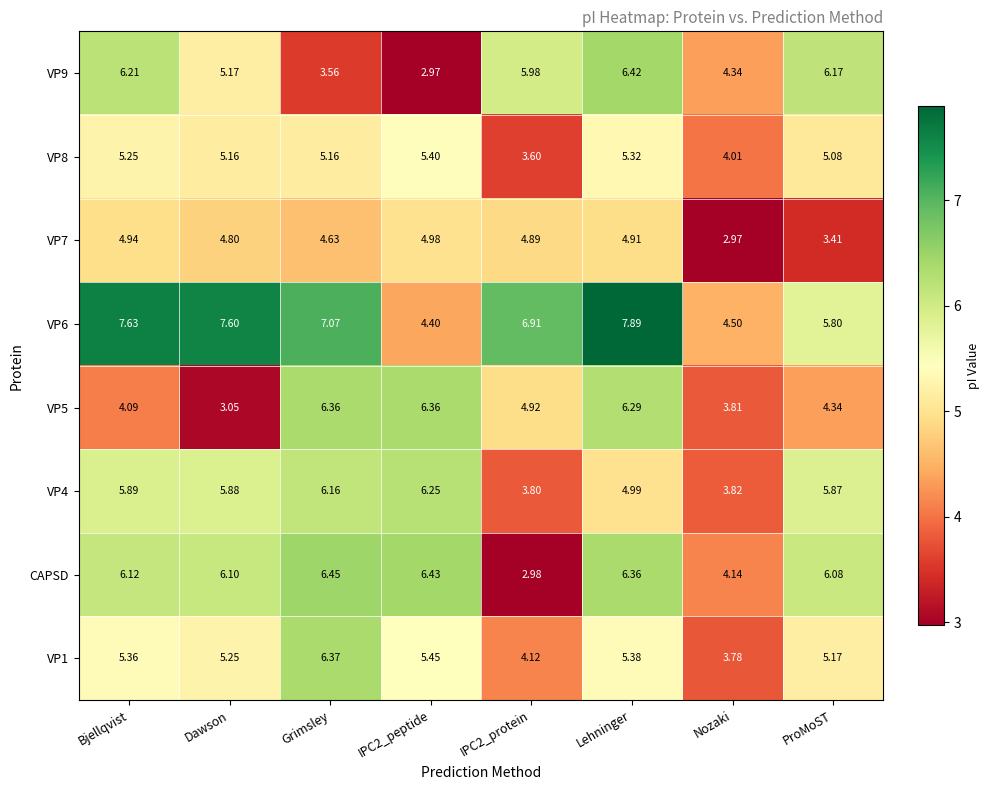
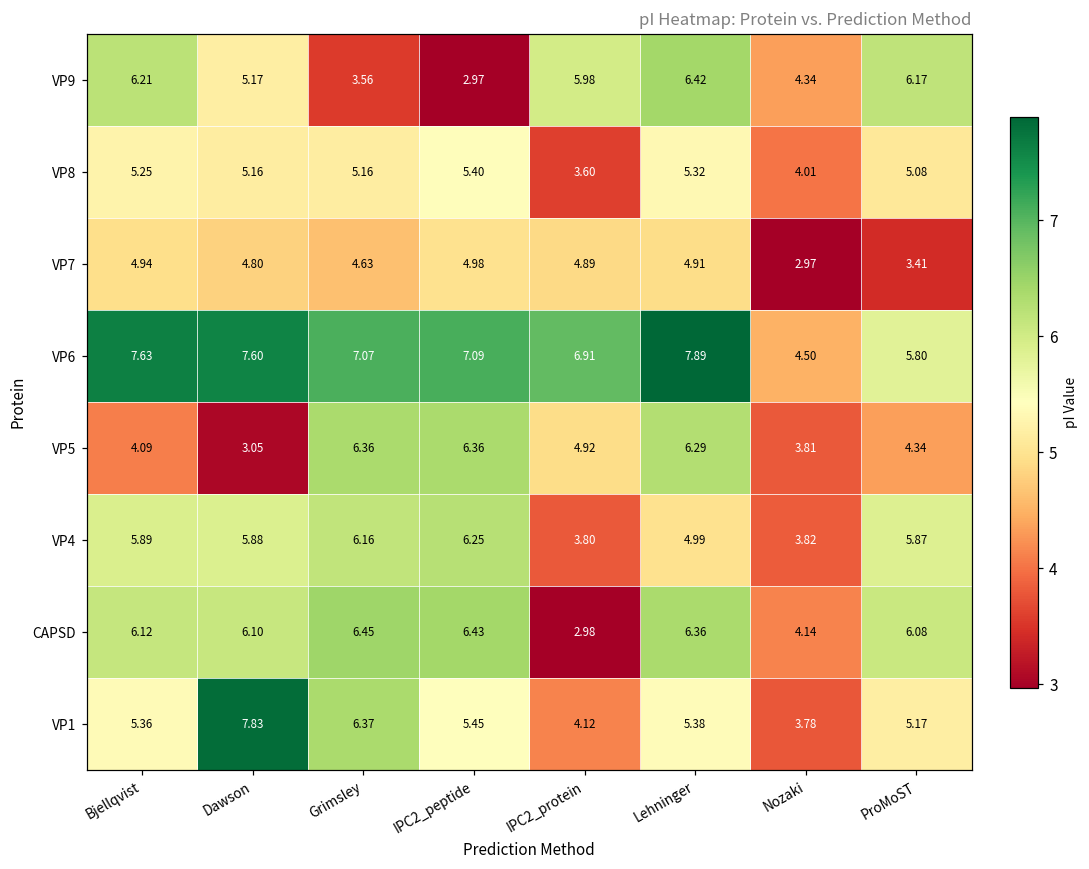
  {
    "VP9": {
      "Bjellqvist": 6.21,
      "Dawson": 5.17,
      "Grimsley": 3.56,
      "IPC2_peptide": 2.97,
      "IPC2_protein": 5.98,
      "Lehninger": 6.42,
      "Nozaki": 4.34,
      "ProMoST": 6.17
    },
    "VP8": {
      "Bjellqvist": 5.25,
      "Dawson": 5.16,
      "Grimsley": 5.16,
      "IPC2_peptide": 5.40,
      "IPC2_protein": 3.60,
      "Lehninger": 5.32,
      "Nozaki": 4.01,
      "ProMoST": 5.08
    },
    "VP7": {
      "Bjellqvist": 4.94,
      "Dawson": 4.80,
      "Grimsley": 4.63,
      "IPC2_peptide": 4.98,
      "IPC2_protein": 4.89,
      "Lehninger": 4.91,
      "Nozaki": 2.97,
      "ProMoST": 3.41
    },
    "VP6": {
      "Bjellqvist": 7.63,
      "Dawson": 7.60,
      "Grimsley": 7.07,
-     "IPC2_peptide": 4.40,
+     "IPC2_peptide": 7.09,
      "IPC2_protein": 6.91,
      "Lehninger": 7.89,
      "Nozaki": 4.50,
      "ProMoST": 5.80
    },
    "VP5": {
      "Bjellqvist": 4.09,
      "Dawson": 3.05,
      "Grimsley": 6.36,
      "IPC2_peptide": 6.36,
      "IPC2_protein": 4.92,
      "Lehninger": 6.29,
      "Nozaki": 3.81,
      "ProMoST": 4.34
    },
    "VP4": {
      "Bjellqvist": 5.89,
      "Dawson": 5.88,
      "Grimsley": 6.16,
      "IPC2_peptide": 6.25,
      "IPC2_protein": 3.80,
      "Lehninger": 4.99,
      "Nozaki": 3.82,
      "ProMoST": 5.87
    },
    "CAPSD": {
      "Bjellqvist": 6.12,
      "Dawson": 6.10,
      "Grimsley": 6.45,
      "IPC2_peptide": 6.43,
      "IPC2_protein": 2.98,
      "Lehninger": 6.36,
      "Nozaki": 4.14,
      "ProMoST": 6.08
    },
    "VP1": {
      "Bjellqvist": 5.36,
-     "Dawson": 5.25,
+     "Dawson": 7.83,
      "Grimsley": 6.37,
      "IPC2_peptide": 5.45,
      "IPC2_protein": 4.12,
      "Lehninger": 5.38,
      "Nozaki": 3.78,
      "ProMoST": 5.17
    }
  }
